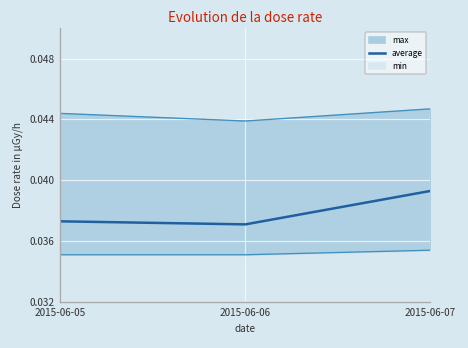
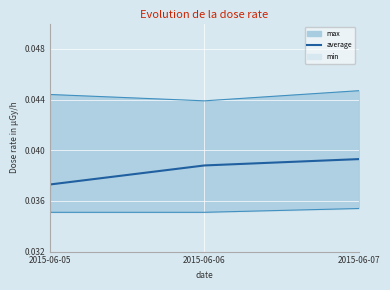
  {
    "average": {
      "2015-06-05": 0.0373,
-     "2015-06-06": 0.0371,
+     "2015-06-06": 0.0388,
      "2015-06-07": 0.0393
    }
  }
